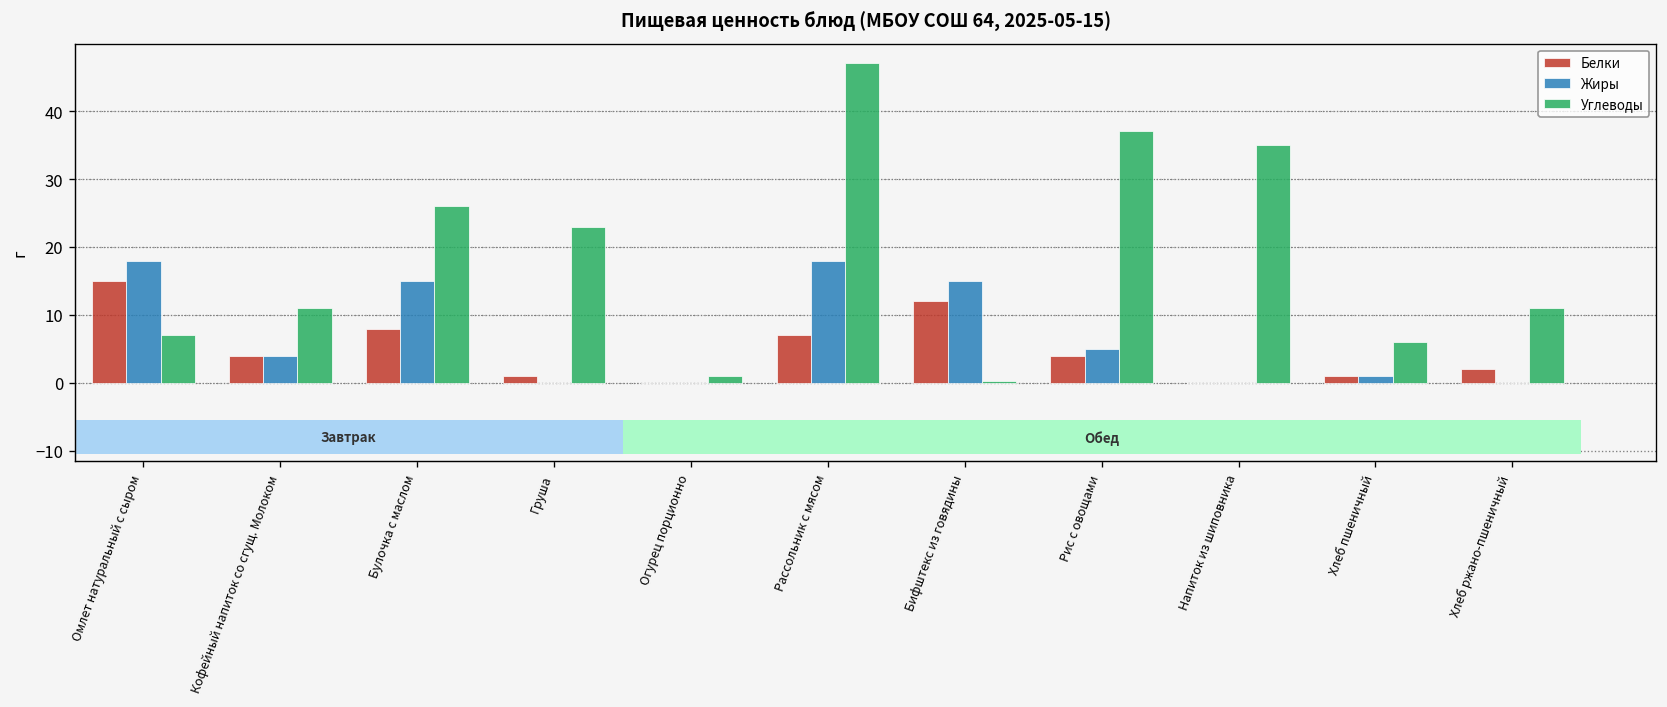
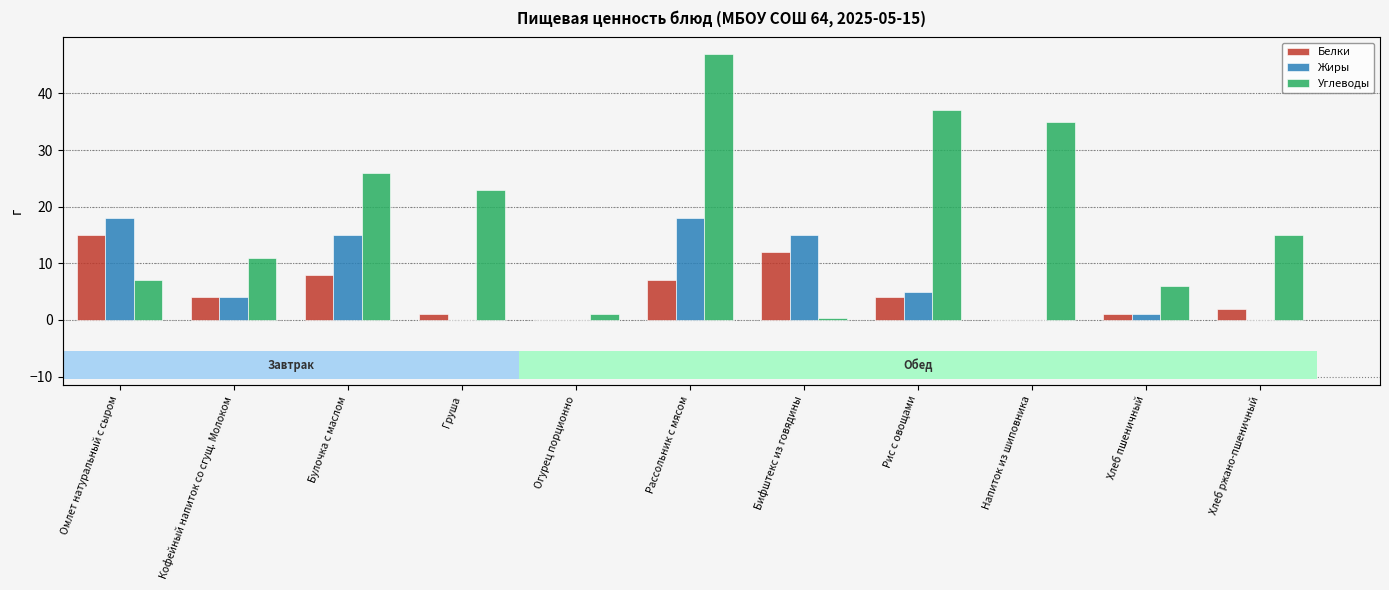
  {
    "Белки": {
      "Омлет натуральный с сыром": 15,
      "Кофейный напиток со сгущ. Молоком": 4,
      "Булочка с маслом": 8,
      "Груша": 1,
      "Огурец порционно": 0,
      "Рассольник с мясом": 7,
      "Бифштекс из говядины": 12,
      "Рис с овощами": 4,
      "Напиток из шиповника": 0,
      "Хлеб пшеничный": 1,
      "Хлеб ржано-пшеничный": 2
    },
    "Жиры": {
      "Омлет натуральный с сыром": 18,
      "Кофейный напиток со сгущ. Молоком": 4,
      "Булочка с маслом": 15,
      "Груша": 0,
      "Огурец порционно": 0,
      "Рассольник с мясом": 18,
      "Бифштекс из говядины": 15,
      "Рис с овощами": 5,
      "Напиток из шиповника": 0,
      "Хлеб пшеничный": 1,
      "Хлеб ржано-пшеничный": 0
    },
    "Углеводы": {
      "Омлет натуральный с сыром": 7,
      "Кофейный напиток со сгущ. Молоком": 11,
      "Булочка с маслом": 26,
      "Груша": 23,
      "Огурец порционно": 1,
      "Рассольник с мясом": 47,
      "Рис с овощами": 37,
      "Напиток из шиповника": 35,
      "Хлеб пшеничный": 6,
-     "Хлеб ржано-пшеничный": 11
+     "Хлеб ржано-пшеничный": 15
    }
  }
